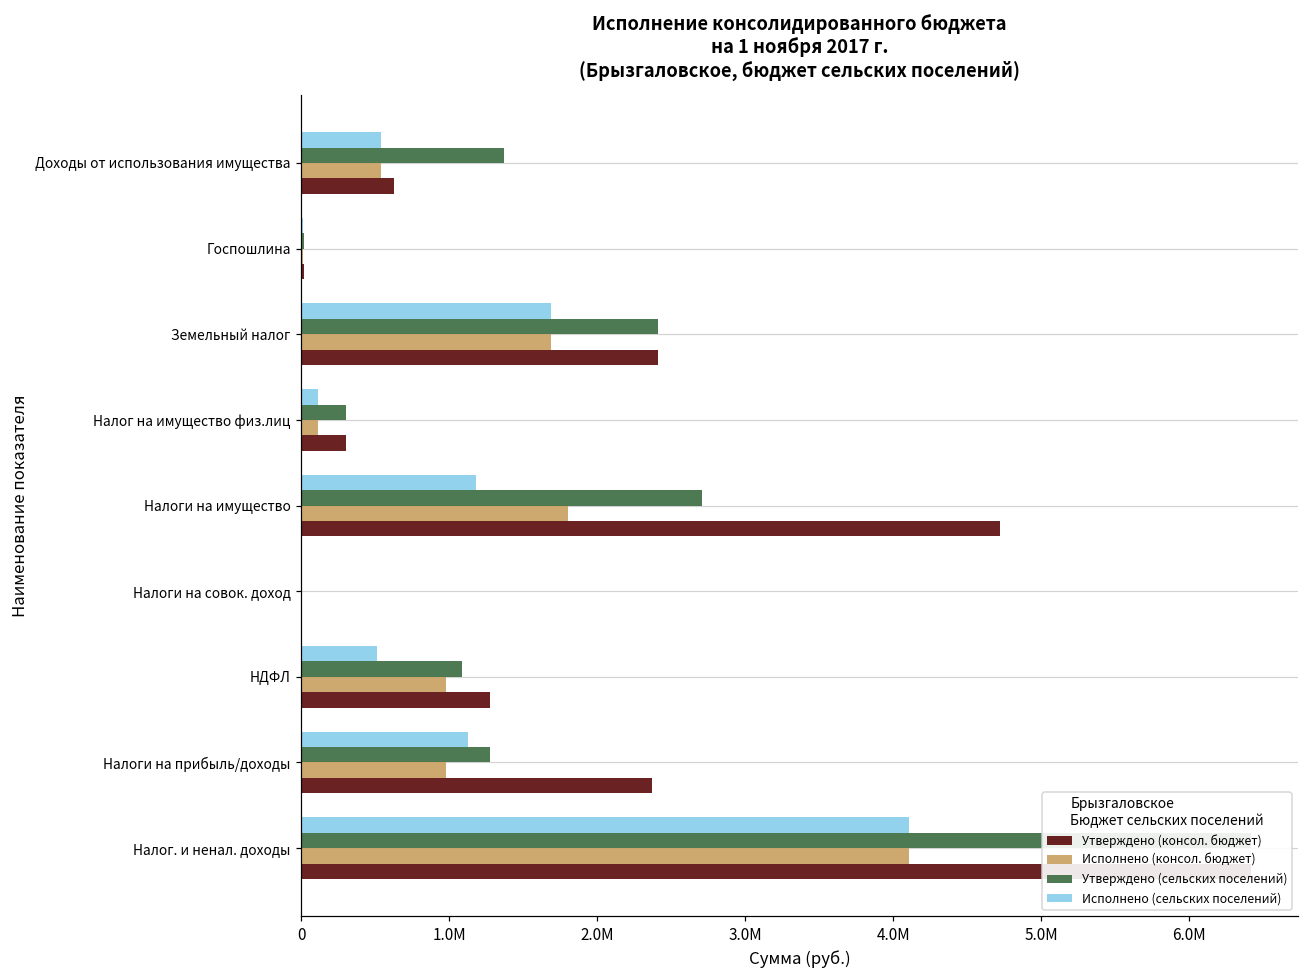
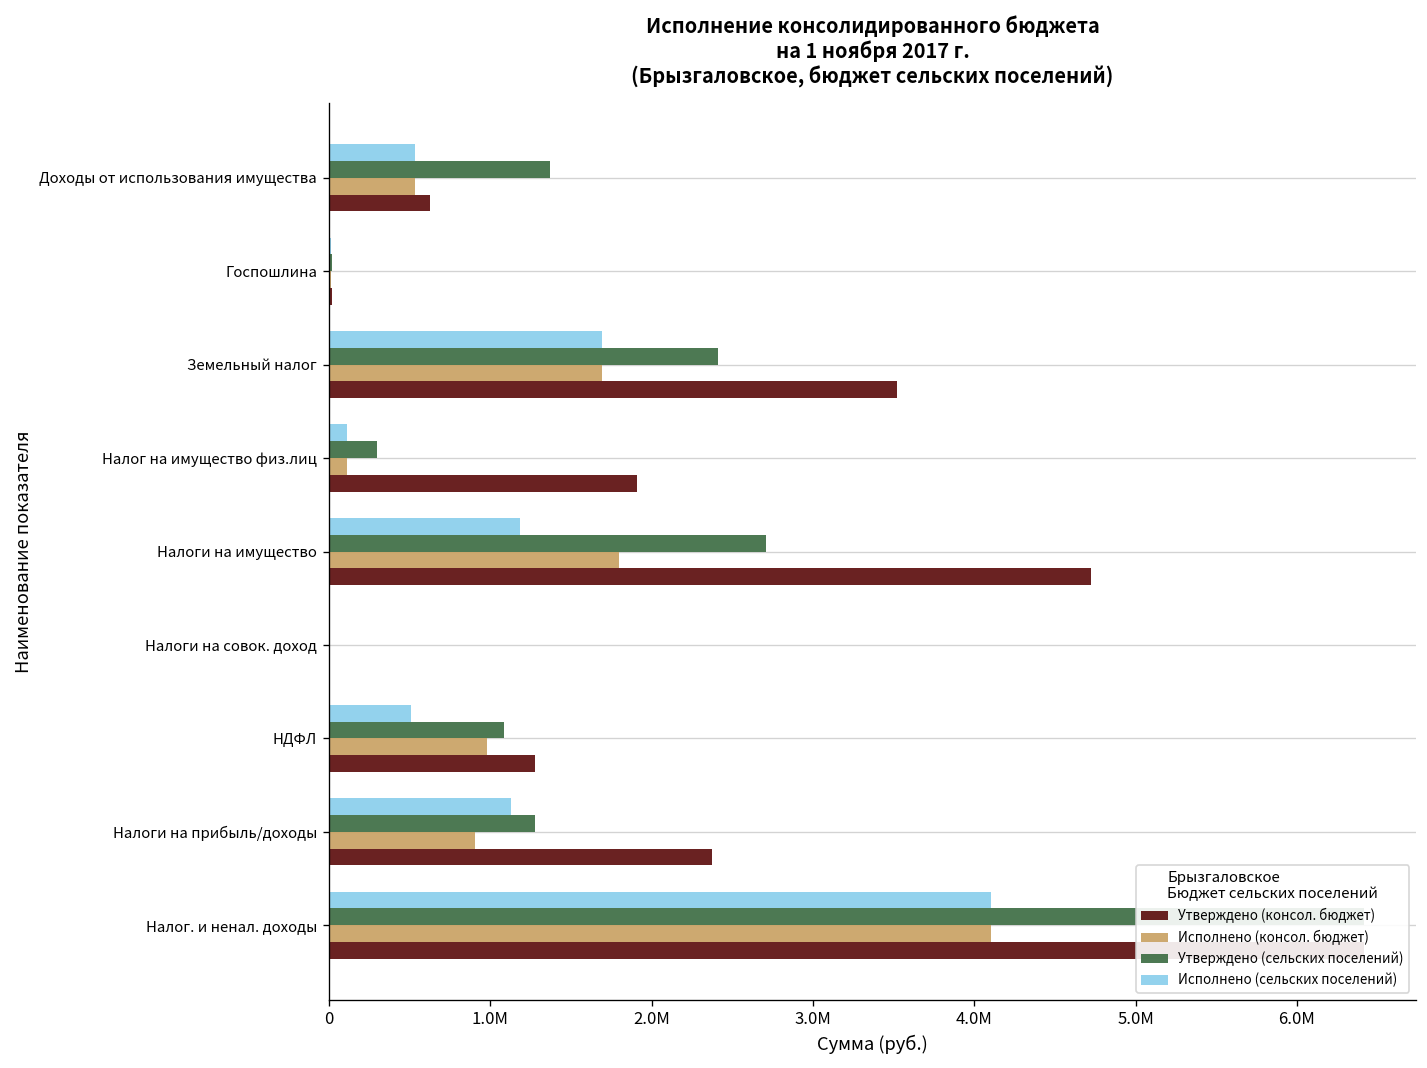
  {
    "Утверждено (консол. бюджет)": {
      "Доходы от использования имущества": 630000,
      "Госпошлина": 20000,
-     "Земельный налог": 2410000,
-     "Налог на имущество физ.лиц": 300000,
+     "Земельный налог": 3520000,
+     "Налог на имущество физ.лиц": 1910000,
      "Налоги на имущество": 4720000,
      "НДФЛ": 1280000,
      "Налоги на прибыль/доходы": 2370000
    },
    "Исполнено (консол. бюджет)": {
      "Доходы от использования имущества": 540000,
      "Земельный налог": 1690000,
      "Налог на имущество физ.лиц": 110000,
      "Налоги на имущество": 1800000,
      "НДФЛ": 980000,
-     "Налоги на прибыль/доходы": 980000,
+     "Налоги на прибыль/доходы": 910000,
      "Налог. и ненал. доходы": 4110000
    },
    "Утверждено (сельских поселений)": {
      "Доходы от использования имущества": 1370000,
      "Госпошлина": 20000,
      "Земельный налог": 2410000,
      "Налог на имущество физ.лиц": 300000,
      "Налоги на имущество": 2710000,
      "НДФЛ": 1080000,
      "Налоги на прибыль/доходы": 1280000
    },
    "Исполнено (сельских поселений)": {
      "Доходы от использования имущества": 540000,
      "Земельный налог": 1690000,
      "Налог на имущество физ.лиц": 110000,
      "Налоги на имущество": 1180000,
      "НДФЛ": 510000,
      "Налоги на прибыль/доходы": 1130000,
      "Налог. и ненал. доходы": 4110000
    }
  }
